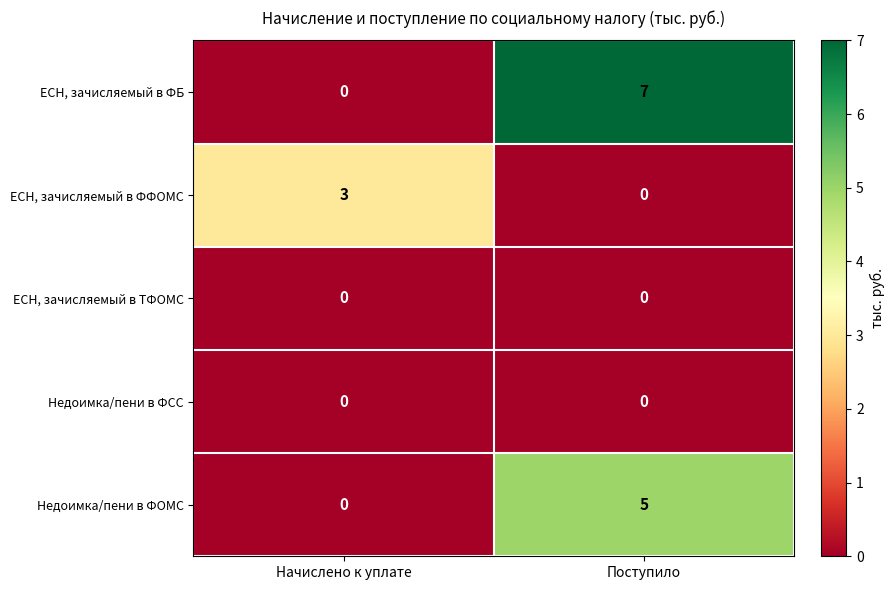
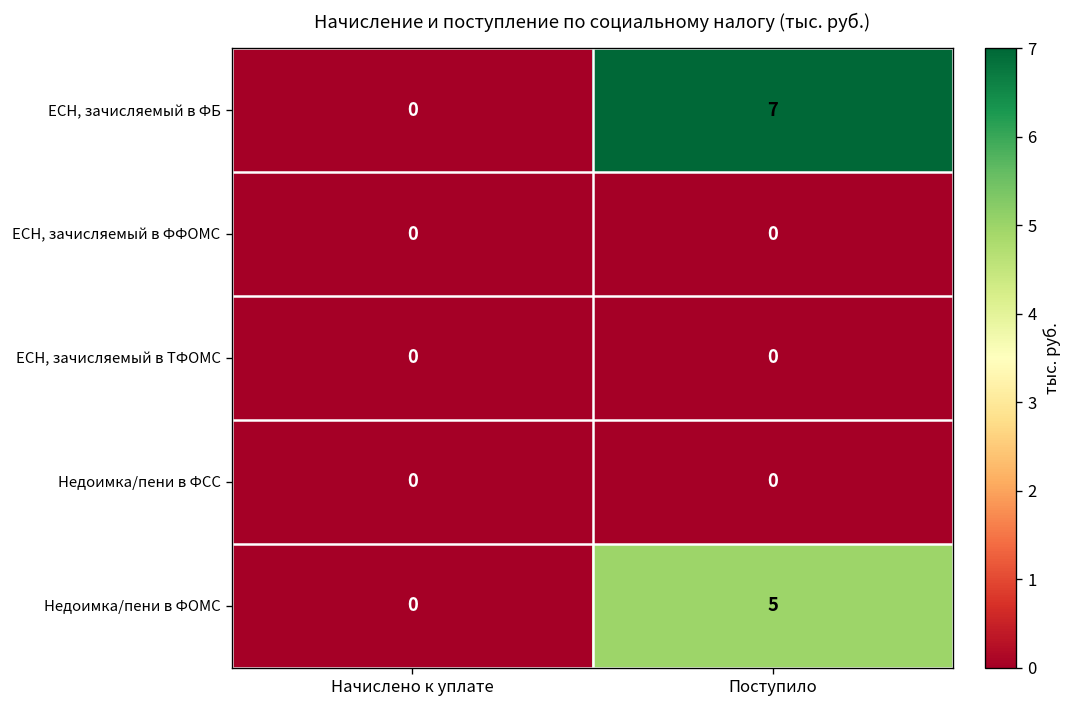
  {
    "ЕСН, зачисляемый в ФБ": {
      "Начислено к уплате": 0,
      "Поступило": 7
    },
    "ЕСН, зачисляемый в ФФОМС": {
-     "Начислено к уплате": 3,
+     "Начислено к уплате": 0,
      "Поступило": 0
    },
    "ЕСН, зачисляемый в ТФОМС": {
      "Начислено к уплате": 0,
      "Поступило": 0
    },
    "Недоимка/пени в ФСС": {
      "Начислено к уплате": 0,
      "Поступило": 0
    },
    "Недоимка/пени в ФОМС": {
      "Начислено к уплате": 0,
      "Поступило": 5
    }
  }
